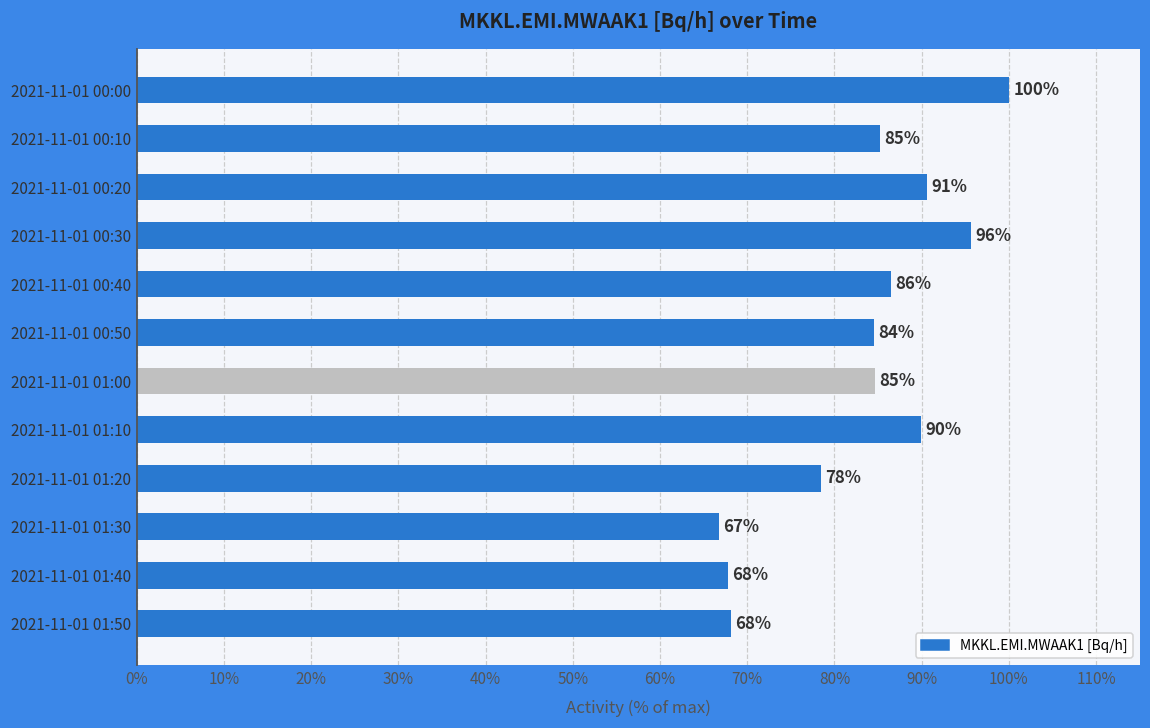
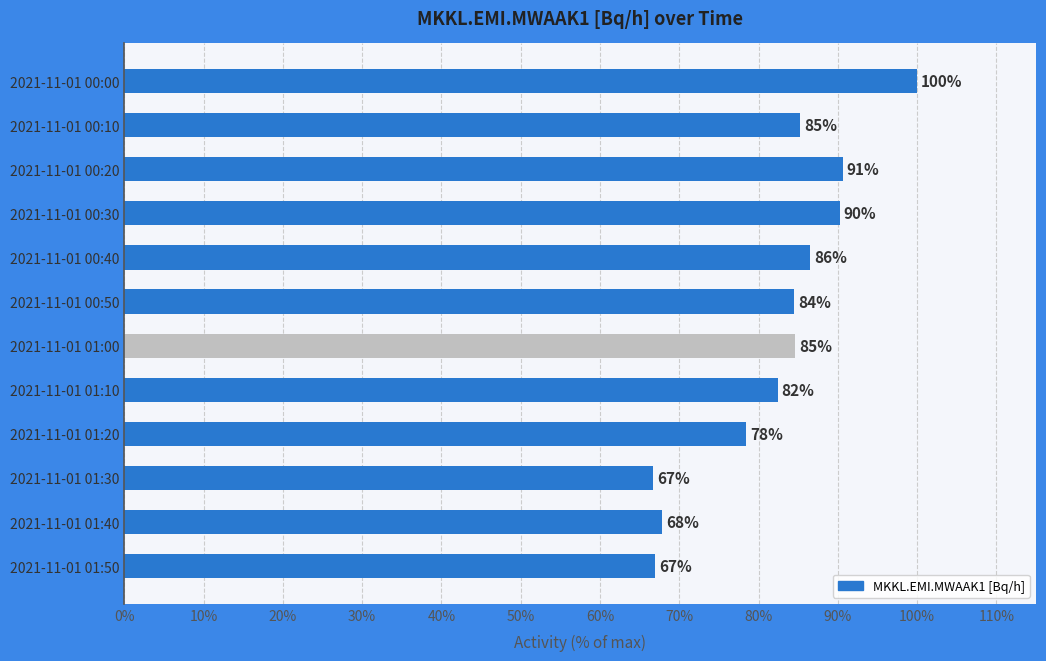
  {
    "2021-11-01 00:00": "100%",
    "2021-11-01 00:10": "85%",
    "2021-11-01 00:20": "91%",
-   "2021-11-01 00:30": "96%",
+   "2021-11-01 00:30": "90%",
    "2021-11-01 00:40": "86%",
    "2021-11-01 00:50": "84%",
    "2021-11-01 01:00": "85%",
-   "2021-11-01 01:10": "90%",
+   "2021-11-01 01:10": "82%",
    "2021-11-01 01:20": "78%",
    "2021-11-01 01:30": "67%",
    "2021-11-01 01:40": "68%",
-   "2021-11-01 01:50": "68%"
+   "2021-11-01 01:50": "67%"
  }
